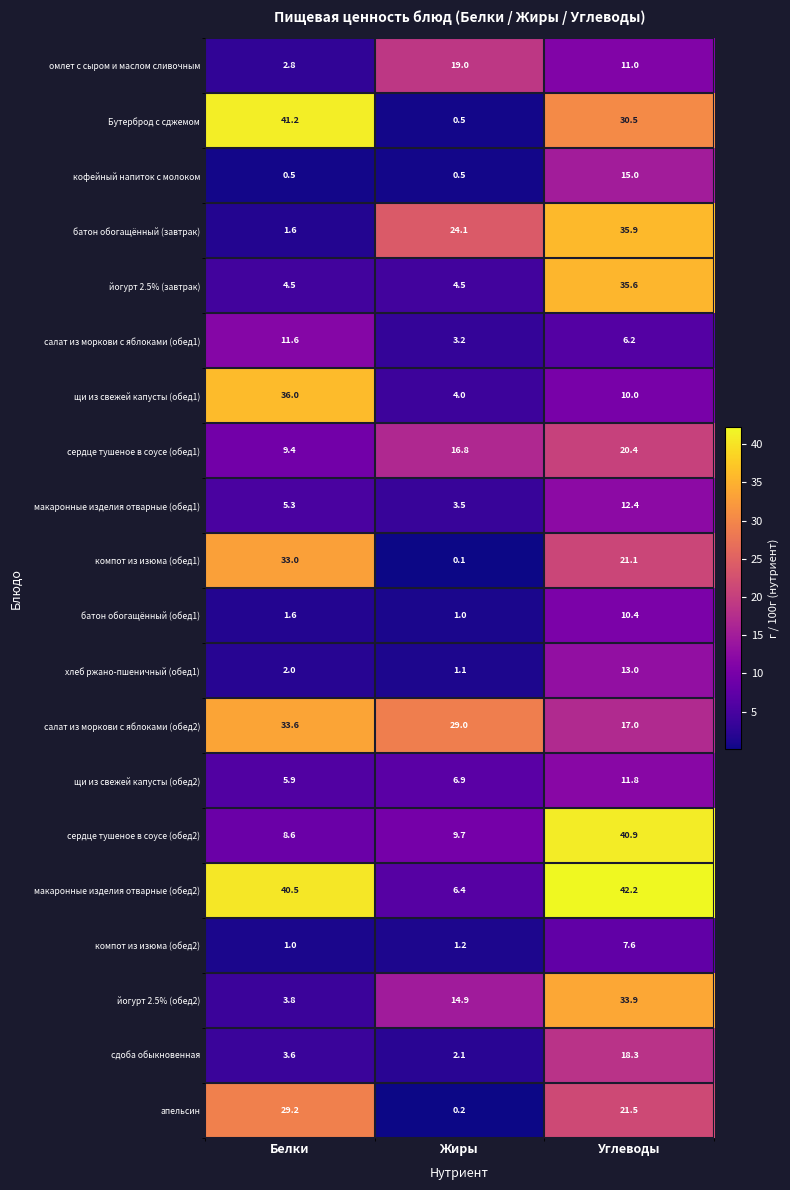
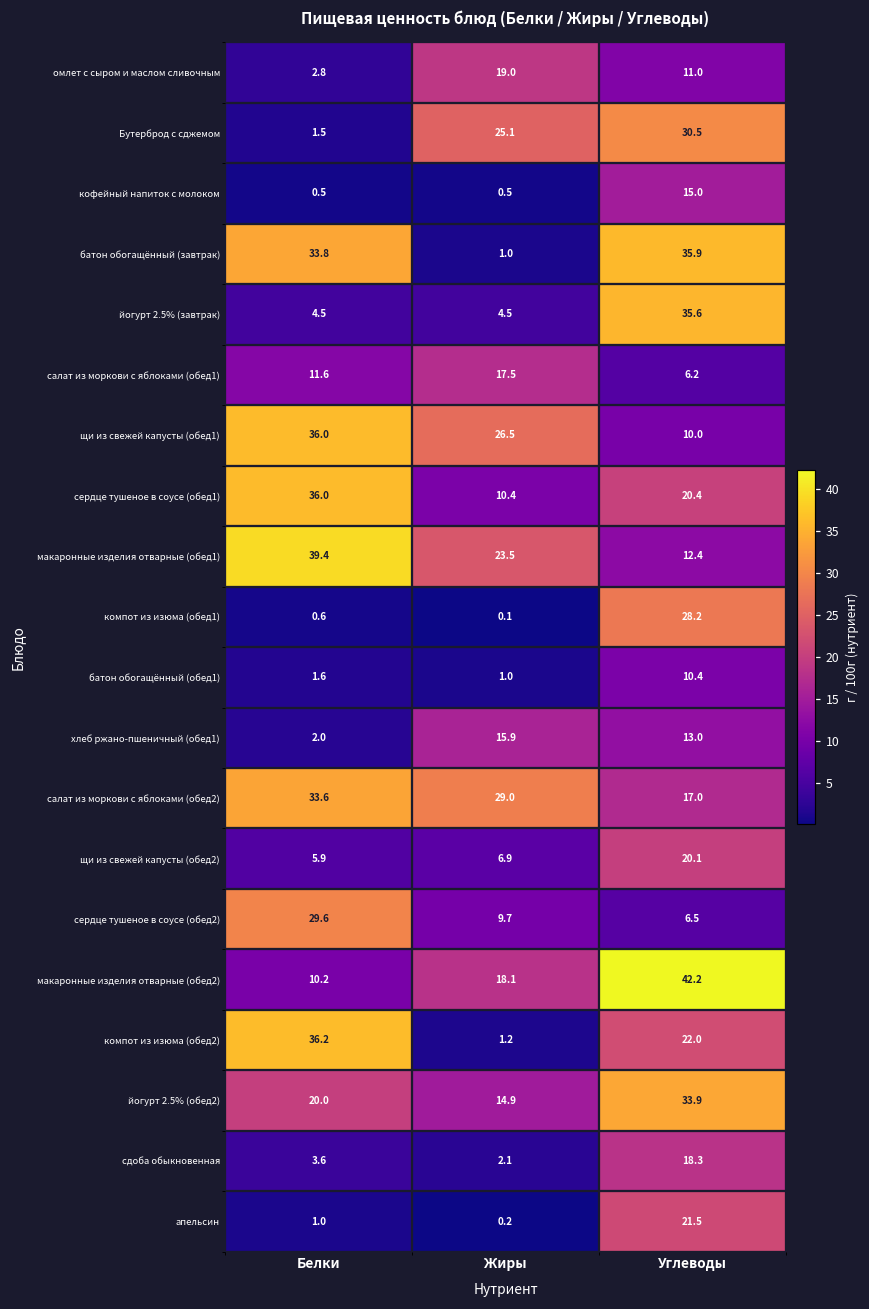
  {
    "омлет с сыром и маслом сливочным": {
      "Белки": 2.8,
      "Жиры": 19.0,
      "Углеводы": 11.0
    },
    "Бутерброд с сджемом": {
-     "Белки": 41.2,
-     "Жиры": 0.5,
+     "Белки": 1.5,
+     "Жиры": 25.1,
      "Углеводы": 30.5
    },
    "кофейный напиток с молоком": {
      "Белки": 0.5,
      "Жиры": 0.5,
      "Углеводы": 15.0
    },
    "батон обогащённый (завтрак)": {
-     "Белки": 1.6,
-     "Жиры": 24.1,
+     "Белки": 33.8,
+     "Жиры": 1.0,
      "Углеводы": 35.9
    },
    "йогурт 2.5% (завтрак)": {
      "Белки": 4.5,
      "Жиры": 4.5,
      "Углеводы": 35.6
    },
    "салат из моркови с яблоками (обед1)": {
      "Белки": 11.6,
-     "Жиры": 3.2,
+     "Жиры": 17.5,
      "Углеводы": 6.2
    },
    "щи из свежей капусты (обед1)": {
      "Белки": 36.0,
-     "Жиры": 4.0,
+     "Жиры": 26.5,
      "Углеводы": 10.0
    },
    "сердце тушеное в соусе (обед1)": {
-     "Белки": 9.4,
-     "Жиры": 16.8,
+     "Белки": 36.0,
+     "Жиры": 10.4,
      "Углеводы": 20.4
    },
    "макаронные изделия отварные (обед1)": {
-     "Белки": 5.3,
-     "Жиры": 3.5,
+     "Белки": 39.4,
+     "Жиры": 23.5,
      "Углеводы": 12.4
    },
    "компот из изюма (обед1)": {
-     "Белки": 33.0,
+     "Белки": 0.6,
      "Жиры": 0.1,
-     "Углеводы": 21.1
+     "Углеводы": 28.2
    },
    "батон обогащённый (обед1)": {
      "Белки": 1.6,
      "Жиры": 1.0,
      "Углеводы": 10.4
    },
    "хлеб ржано-пшеничный (обед1)": {
      "Белки": 2.0,
-     "Жиры": 1.1,
+     "Жиры": 15.9,
      "Углеводы": 13.0
    },
    "салат из моркови с яблоками (обед2)": {
      "Белки": 33.6,
      "Жиры": 29.0,
      "Углеводы": 17.0
    },
    "щи из свежей капусты (обед2)": {
      "Белки": 5.9,
      "Жиры": 6.9,
-     "Углеводы": 11.8
+     "Углеводы": 20.1
    },
    "сердце тушеное в соусе (обед2)": {
-     "Белки": 8.6,
+     "Белки": 29.6,
      "Жиры": 9.7,
-     "Углеводы": 40.9
+     "Углеводы": 6.5
    },
    "макаронные изделия отварные (обед2)": {
-     "Белки": 40.5,
-     "Жиры": 6.4,
+     "Белки": 10.2,
+     "Жиры": 18.1,
      "Углеводы": 42.2
    },
    "компот из изюма (обед2)": {
-     "Белки": 1.0,
+     "Белки": 36.2,
      "Жиры": 1.2,
-     "Углеводы": 7.6
+     "Углеводы": 22.0
    },
    "йогурт 2.5% (обед2)": {
-     "Белки": 3.8,
+     "Белки": 20.0,
      "Жиры": 14.9,
      "Углеводы": 33.9
    },
    "сдоба обыкновенная": {
      "Белки": 3.6,
      "Жиры": 2.1,
      "Углеводы": 18.3
    },
    "апельсин": {
-     "Белки": 29.2,
+     "Белки": 1.0,
      "Жиры": 0.2,
      "Углеводы": 21.5
    }
  }
